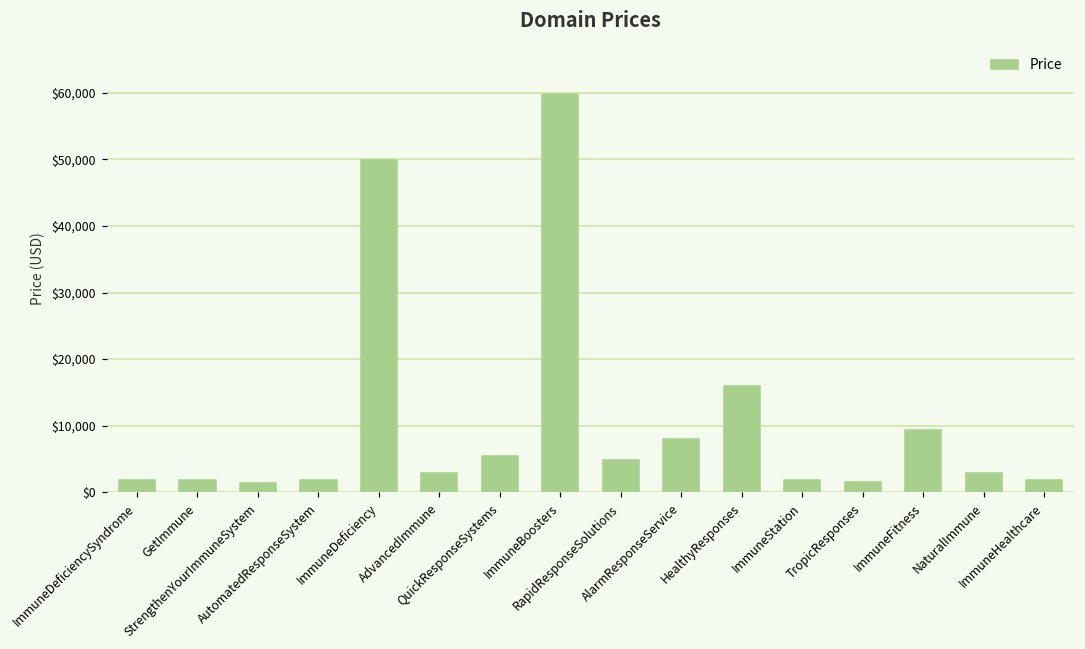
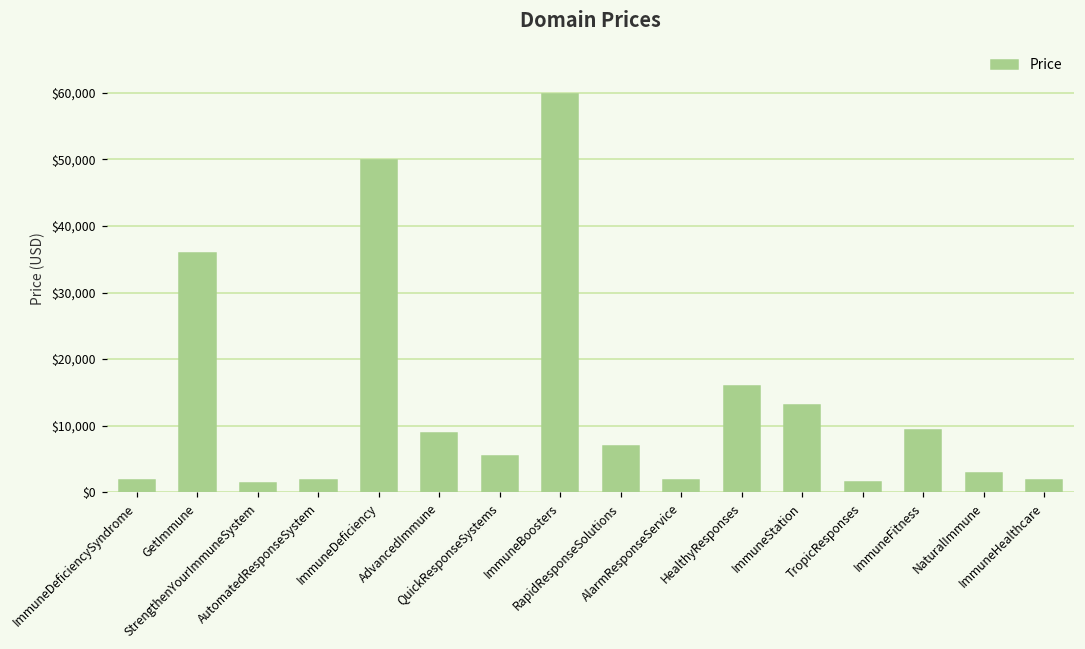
  {
    "ImmuneDeficiencySyndrome": "$2,000",
-   "GetImmune": "$2,000",
+   "GetImmune": "$36,000",
    "StrengthenYourImmuneSystem": "$1,000",
    "AutomatedResponseSystem": "$2,000",
    "ImmuneDeficiency": "$50,000",
-   "AdvancedImmune": "$3,000",
+   "AdvancedImmune": "$9,000",
    "QuickResponseSystems": "$5,000",
    "ImmuneBoosters": "$60,000",
-   "RapidResponseSolutions": "$5,000",
-   "AlarmResponseService": "$8,000",
+   "RapidResponseSolutions": "$7,000",
+   "AlarmResponseService": "$2,000",
    "HealthyResponses": "$16,000",
-   "ImmuneStation": "$2,000",
+   "ImmuneStation": "$13,000",
    "TropicResponses": "$2,000",
    "ImmuneFitness": "$9,000",
    "NaturalImmune": "$3,000",
    "ImmuneHealthcare": "$2,000"
  }
